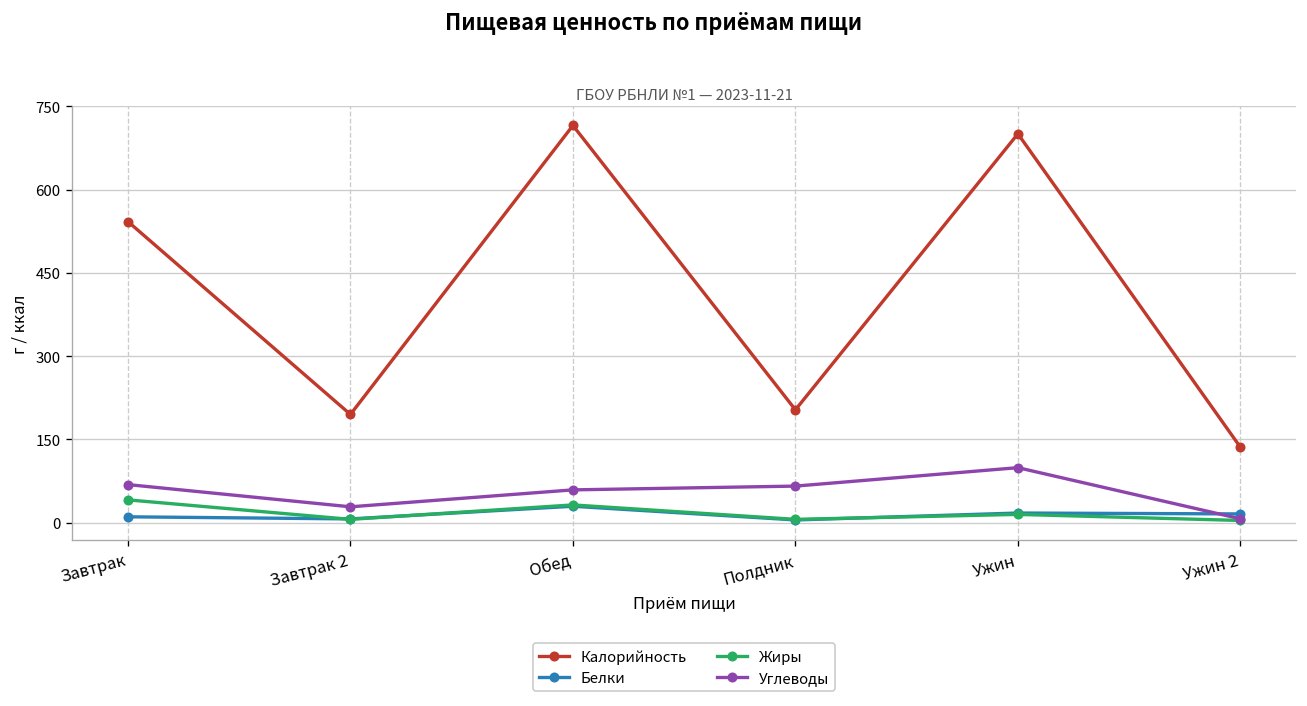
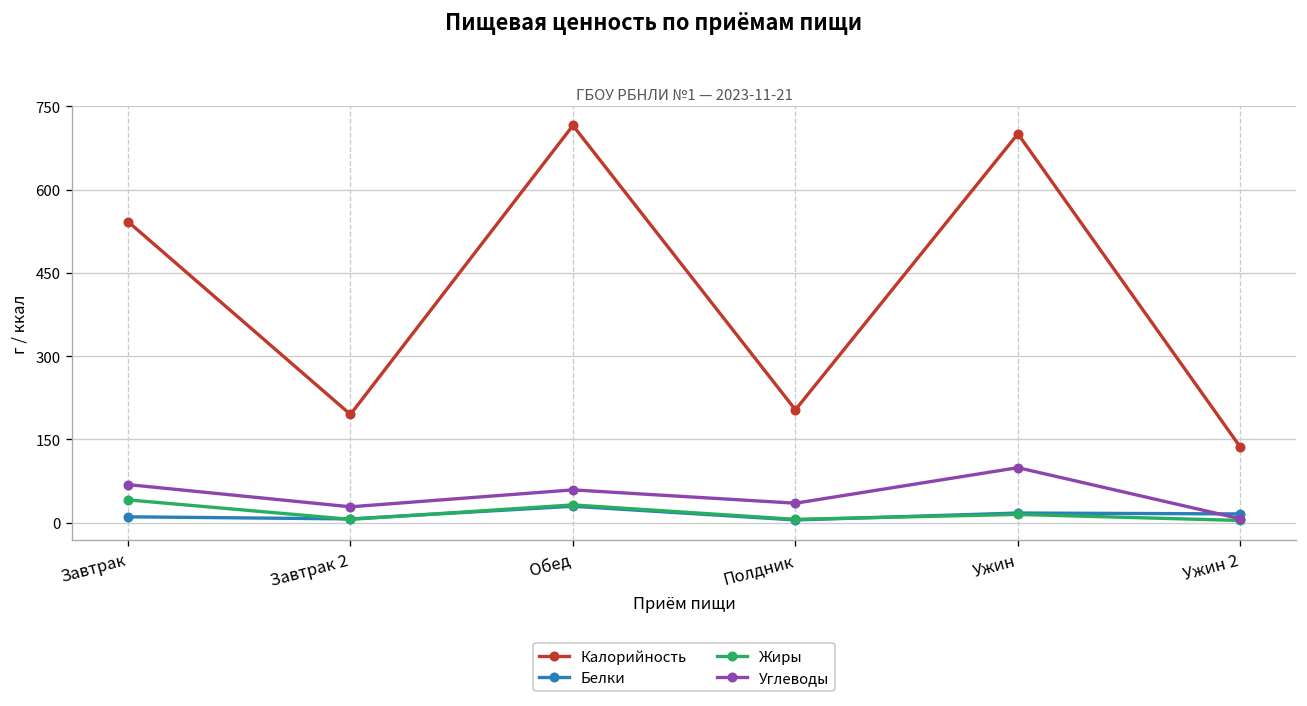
  {
    "Калорийность": {
      "Завтрак": 540,
      "Завтрак 2": 200,
      "Обед": 720,
      "Полдник": 200,
      "Ужин": 700,
      "Ужин 2": 140
    },
    "Белки": {
      "Завтрак": 10,
      "Ужин 2": 20
    },
    "Жиры": {
      "Завтрак": 40
    },
    "Углеводы": {
      "Завтрак": 70,
      "Завтрак 2": 30,
      "Обед": 60,
-     "Полдник": 70,
+     "Полдник": 40,
      "Ужин": 100
    }
  }
